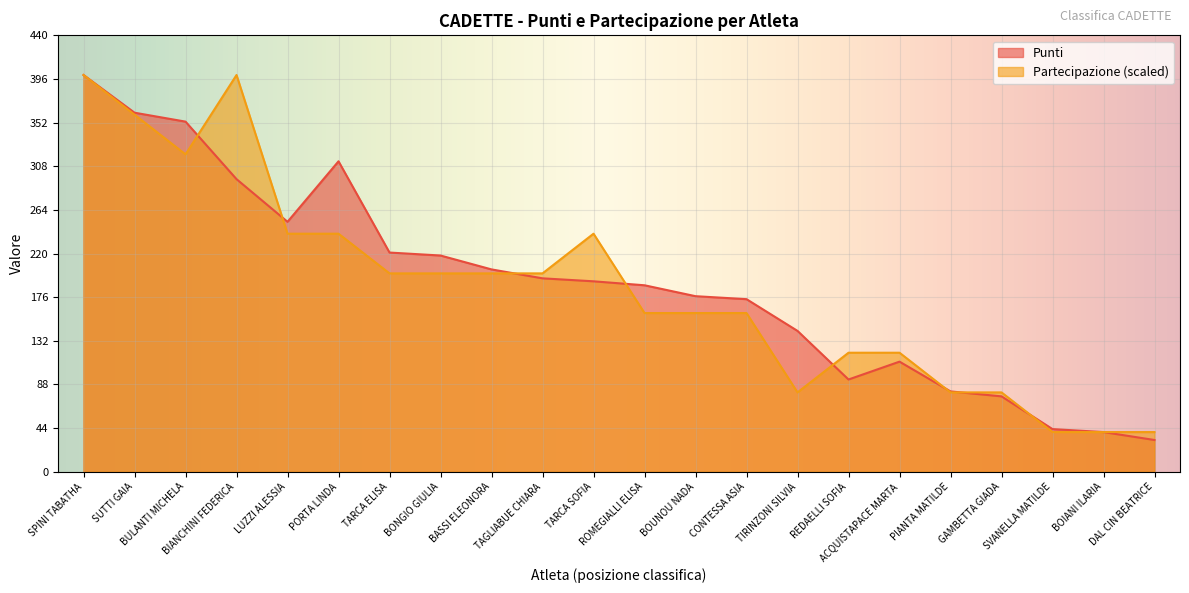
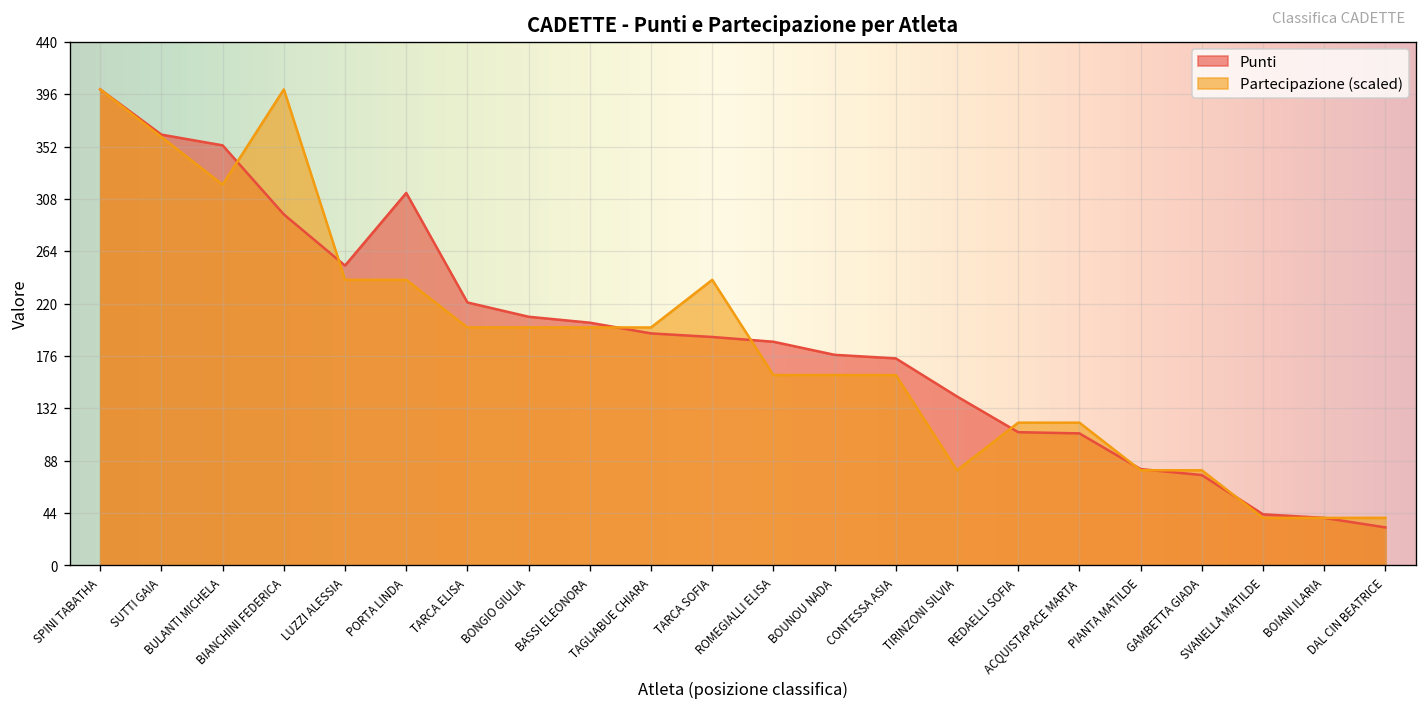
  {
    "Punti": {
      "BULANTI MICHELA": 350,
      "BIANCHINI FEDERICA": 300,
      "LUZZI ALESSIA": 250,
      "PORTA LINDA": 310,
      "TARCA ELISA": 220,
-     "BONGIO GIULIA": 220,
+     "BONGIO GIULIA": 210,
      "BASSI ELEONORA": 200,
      "TAGLIABUE CHIARA": 200,
      "TARCA SOFIA": 190,
      "ROMEGIALLI ELISA": 190,
      "BOUNOU NADA": 180,
      "CONTESSA ASIA": 170,
      "TIRINZONI SILVIA": 140,
-     "REDAELLI SOFIA": 90,
+     "REDAELLI SOFIA": 110,
      "ACQUISTAPACE MARTA": 110,
      "GAMBETTA GIADA": 80,
      "SVANELLA MATILDE": 40,
      "DAL CIN BEATRICE": 30
    },
    "Partecipazione (scaled)": {
      "BULANTI MICHELA": 320,
      "BIANCHINI FEDERICA": 400,
      "LUZZI ALESSIA": 240,
      "PORTA LINDA": 240,
      "TARCA ELISA": 200,
      "BONGIO GIULIA": 200,
      "BASSI ELEONORA": 200,
      "TAGLIABUE CHIARA": 200,
      "TARCA SOFIA": 240,
      "ROMEGIALLI ELISA": 160,
      "BOUNOU NADA": 160,
      "CONTESSA ASIA": 160,
      "TIRINZONI SILVIA": 80,
      "REDAELLI SOFIA": 120,
      "ACQUISTAPACE MARTA": 120,
      "GAMBETTA GIADA": 80,
      "SVANELLA MATILDE": 40,
      "DAL CIN BEATRICE": 40
    }
  }
